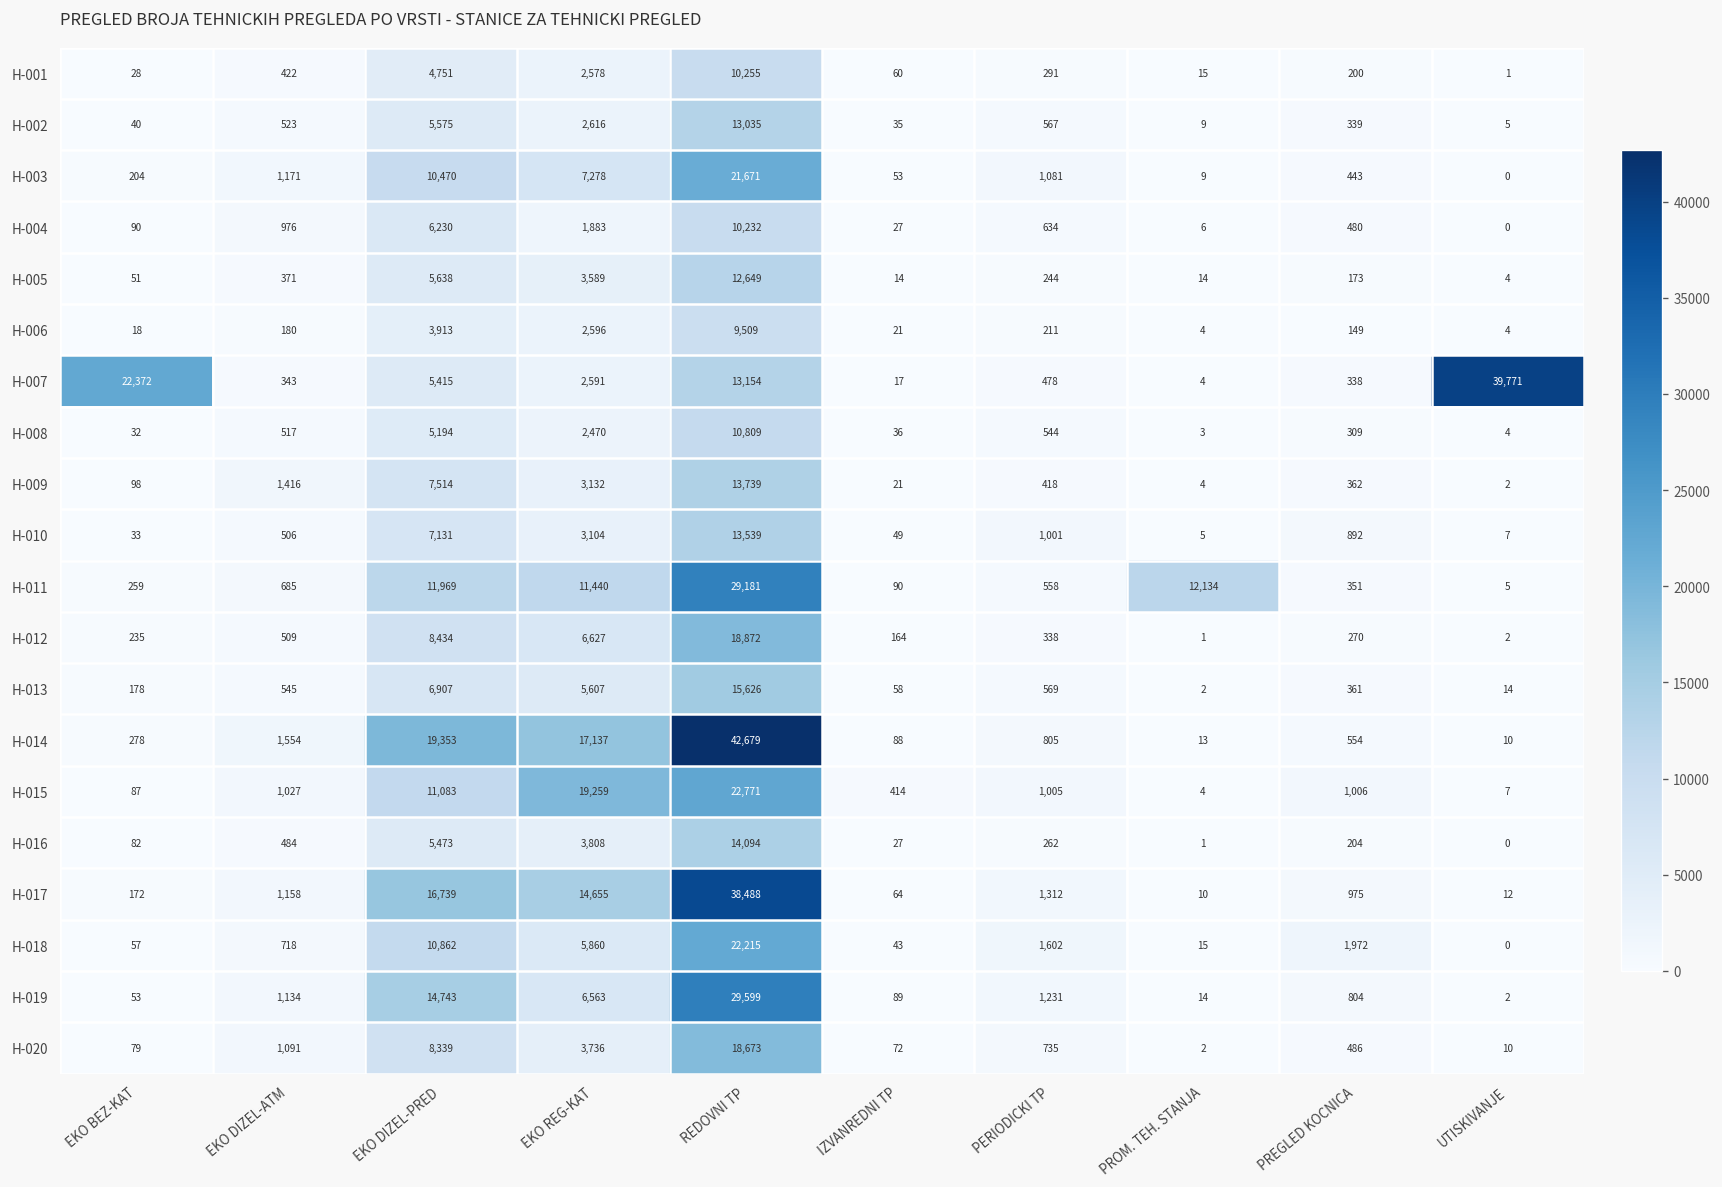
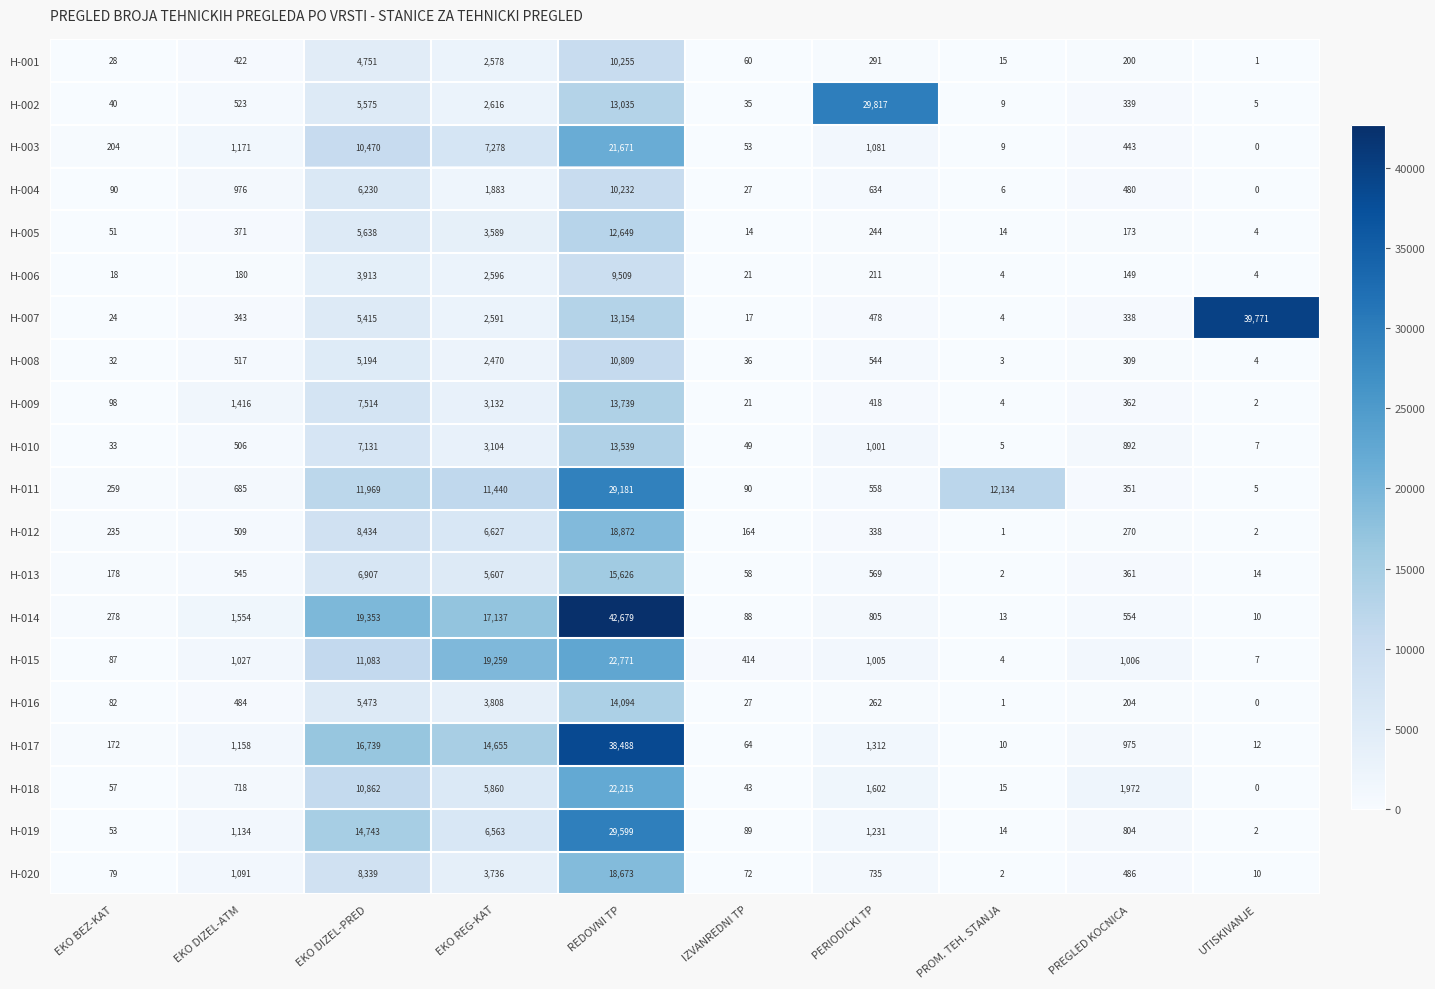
  {
    "H-001": {
      "EKO BEZ-KAT": "28",
      "EKO DIZEL-ATM": "422",
      "EKO DIZEL-PRED": "4,751",
      "EKO REG-KAT": "2,578",
      "REDOVNI TP": "10,255",
      "IZVANREDNI TP": "60",
      "PERIODICKI TP": "291",
      "PROM. TEH. STANJA": "15",
      "PREGLED KOCNICA": "200",
      "UTISKIVANJE": "1"
    },
    "H-002": {
      "EKO BEZ-KAT": "40",
      "EKO DIZEL-ATM": "523",
      "EKO DIZEL-PRED": "5,575",
      "EKO REG-KAT": "2,616",
      "REDOVNI TP": "13,035",
      "IZVANREDNI TP": "35",
-     "PERIODICKI TP": "567",
+     "PERIODICKI TP": "29,817",
      "PROM. TEH. STANJA": "9",
      "PREGLED KOCNICA": "339",
      "UTISKIVANJE": "5"
    },
    "H-003": {
      "EKO BEZ-KAT": "204",
      "EKO DIZEL-ATM": "1,171",
      "EKO DIZEL-PRED": "10,470",
      "EKO REG-KAT": "7,278",
      "REDOVNI TP": "21,671",
      "IZVANREDNI TP": "53",
      "PERIODICKI TP": "1,081",
      "PROM. TEH. STANJA": "9",
      "PREGLED KOCNICA": "443",
      "UTISKIVANJE": "0"
    },
    "H-004": {
      "EKO BEZ-KAT": "90",
      "EKO DIZEL-ATM": "976",
      "EKO DIZEL-PRED": "6,230",
      "EKO REG-KAT": "1,883",
      "REDOVNI TP": "10,232",
      "IZVANREDNI TP": "27",
      "PERIODICKI TP": "634",
      "PROM. TEH. STANJA": "6",
      "PREGLED KOCNICA": "480",
      "UTISKIVANJE": "0"
    },
    "H-005": {
      "EKO BEZ-KAT": "51",
      "EKO DIZEL-ATM": "371",
      "EKO DIZEL-PRED": "5,638",
      "EKO REG-KAT": "3,589",
      "REDOVNI TP": "12,649",
      "IZVANREDNI TP": "14",
      "PERIODICKI TP": "244",
      "PROM. TEH. STANJA": "14",
      "PREGLED KOCNICA": "173",
      "UTISKIVANJE": "4"
    },
    "H-006": {
      "EKO BEZ-KAT": "18",
      "EKO DIZEL-ATM": "180",
      "EKO DIZEL-PRED": "3,913",
      "EKO REG-KAT": "2,596",
      "REDOVNI TP": "9,509",
      "IZVANREDNI TP": "21",
      "PERIODICKI TP": "211",
      "PROM. TEH. STANJA": "4",
      "PREGLED KOCNICA": "149",
      "UTISKIVANJE": "4"
    },
    "H-007": {
-     "EKO BEZ-KAT": "22,372",
+     "EKO BEZ-KAT": "24",
      "EKO DIZEL-ATM": "343",
      "EKO DIZEL-PRED": "5,415",
      "EKO REG-KAT": "2,591",
      "REDOVNI TP": "13,154",
      "IZVANREDNI TP": "17",
      "PERIODICKI TP": "478",
      "PROM. TEH. STANJA": "4",
      "PREGLED KOCNICA": "338",
      "UTISKIVANJE": "39,771"
    },
    "H-008": {
      "EKO BEZ-KAT": "32",
      "EKO DIZEL-ATM": "517",
      "EKO DIZEL-PRED": "5,194",
      "EKO REG-KAT": "2,470",
      "REDOVNI TP": "10,809",
      "IZVANREDNI TP": "36",
      "PERIODICKI TP": "544",
      "PROM. TEH. STANJA": "3",
      "PREGLED KOCNICA": "309",
      "UTISKIVANJE": "4"
    },
    "H-009": {
      "EKO BEZ-KAT": "98",
      "EKO DIZEL-ATM": "1,416",
      "EKO DIZEL-PRED": "7,514",
      "EKO REG-KAT": "3,132",
      "REDOVNI TP": "13,739",
      "IZVANREDNI TP": "21",
      "PERIODICKI TP": "418",
      "PROM. TEH. STANJA": "4",
      "PREGLED KOCNICA": "362",
      "UTISKIVANJE": "2"
    },
    "H-010": {
      "EKO BEZ-KAT": "33",
      "EKO DIZEL-ATM": "506",
      "EKO DIZEL-PRED": "7,131",
      "EKO REG-KAT": "3,104",
      "REDOVNI TP": "13,539",
      "IZVANREDNI TP": "49",
      "PERIODICKI TP": "1,001",
      "PROM. TEH. STANJA": "5",
      "PREGLED KOCNICA": "892",
      "UTISKIVANJE": "7"
    },
    "H-011": {
      "EKO BEZ-KAT": "259",
      "EKO DIZEL-ATM": "685",
      "EKO DIZEL-PRED": "11,969",
      "EKO REG-KAT": "11,440",
      "REDOVNI TP": "29,181",
      "IZVANREDNI TP": "90",
      "PERIODICKI TP": "558",
      "PROM. TEH. STANJA": "12,134",
      "PREGLED KOCNICA": "351",
      "UTISKIVANJE": "5"
    },
    "H-012": {
      "EKO BEZ-KAT": "235",
      "EKO DIZEL-ATM": "509",
      "EKO DIZEL-PRED": "8,434",
      "EKO REG-KAT": "6,627",
      "REDOVNI TP": "18,872",
      "IZVANREDNI TP": "164",
      "PERIODICKI TP": "338",
      "PROM. TEH. STANJA": "1",
      "PREGLED KOCNICA": "270",
      "UTISKIVANJE": "2"
    },
    "H-013": {
      "EKO BEZ-KAT": "178",
      "EKO DIZEL-ATM": "545",
      "EKO DIZEL-PRED": "6,907",
      "EKO REG-KAT": "5,607",
      "REDOVNI TP": "15,626",
      "IZVANREDNI TP": "58",
      "PERIODICKI TP": "569",
      "PROM. TEH. STANJA": "2",
      "PREGLED KOCNICA": "361",
      "UTISKIVANJE": "14"
    },
    "H-014": {
      "EKO BEZ-KAT": "278",
      "EKO DIZEL-ATM": "1,554",
      "EKO DIZEL-PRED": "19,353",
      "EKO REG-KAT": "17,137",
      "REDOVNI TP": "42,679",
      "IZVANREDNI TP": "88",
      "PERIODICKI TP": "805",
      "PROM. TEH. STANJA": "13",
      "PREGLED KOCNICA": "554",
      "UTISKIVANJE": "10"
    },
    "H-015": {
      "EKO BEZ-KAT": "87",
      "EKO DIZEL-ATM": "1,027",
      "EKO DIZEL-PRED": "11,083",
      "EKO REG-KAT": "19,259",
      "REDOVNI TP": "22,771",
      "IZVANREDNI TP": "414",
      "PERIODICKI TP": "1,005",
      "PROM. TEH. STANJA": "4",
      "PREGLED KOCNICA": "1,006",
      "UTISKIVANJE": "7"
    },
    "H-016": {
      "EKO BEZ-KAT": "82",
      "EKO DIZEL-ATM": "484",
      "EKO DIZEL-PRED": "5,473",
      "EKO REG-KAT": "3,808",
      "REDOVNI TP": "14,094",
      "IZVANREDNI TP": "27",
      "PERIODICKI TP": "262",
      "PROM. TEH. STANJA": "1",
      "PREGLED KOCNICA": "204",
      "UTISKIVANJE": "0"
    },
    "H-017": {
      "EKO BEZ-KAT": "172",
      "EKO DIZEL-ATM": "1,158",
      "EKO DIZEL-PRED": "16,739",
      "EKO REG-KAT": "14,655",
      "REDOVNI TP": "38,488",
      "IZVANREDNI TP": "64",
      "PERIODICKI TP": "1,312",
      "PROM. TEH. STANJA": "10",
      "PREGLED KOCNICA": "975",
      "UTISKIVANJE": "12"
    },
    "H-018": {
      "EKO BEZ-KAT": "57",
      "EKO DIZEL-ATM": "718",
      "EKO DIZEL-PRED": "10,862",
      "EKO REG-KAT": "5,860",
      "REDOVNI TP": "22,215",
      "IZVANREDNI TP": "43",
      "PERIODICKI TP": "1,602",
      "PROM. TEH. STANJA": "15",
      "PREGLED KOCNICA": "1,972",
      "UTISKIVANJE": "0"
    },
    "H-019": {
      "EKO BEZ-KAT": "53",
      "EKO DIZEL-ATM": "1,134",
      "EKO DIZEL-PRED": "14,743",
      "EKO REG-KAT": "6,563",
      "REDOVNI TP": "29,599",
      "IZVANREDNI TP": "89",
      "PERIODICKI TP": "1,231",
      "PROM. TEH. STANJA": "14",
      "PREGLED KOCNICA": "804",
      "UTISKIVANJE": "2"
    },
    "H-020": {
      "EKO BEZ-KAT": "79",
      "EKO DIZEL-ATM": "1,091",
      "EKO DIZEL-PRED": "8,339",
      "EKO REG-KAT": "3,736",
      "REDOVNI TP": "18,673",
      "IZVANREDNI TP": "72",
      "PERIODICKI TP": "735",
      "PROM. TEH. STANJA": "2",
      "PREGLED KOCNICA": "486",
      "UTISKIVANJE": "10"
    }
  }
